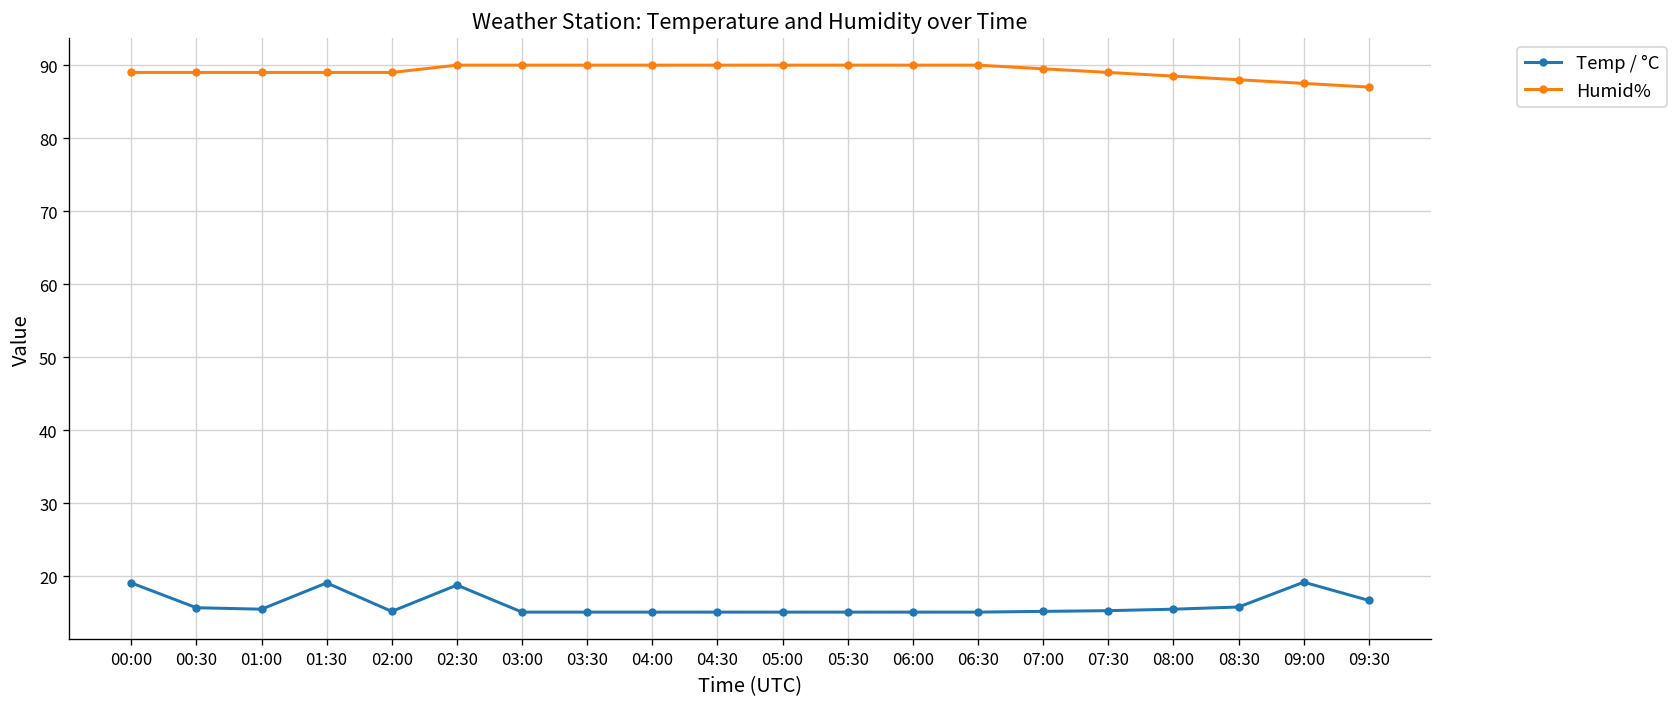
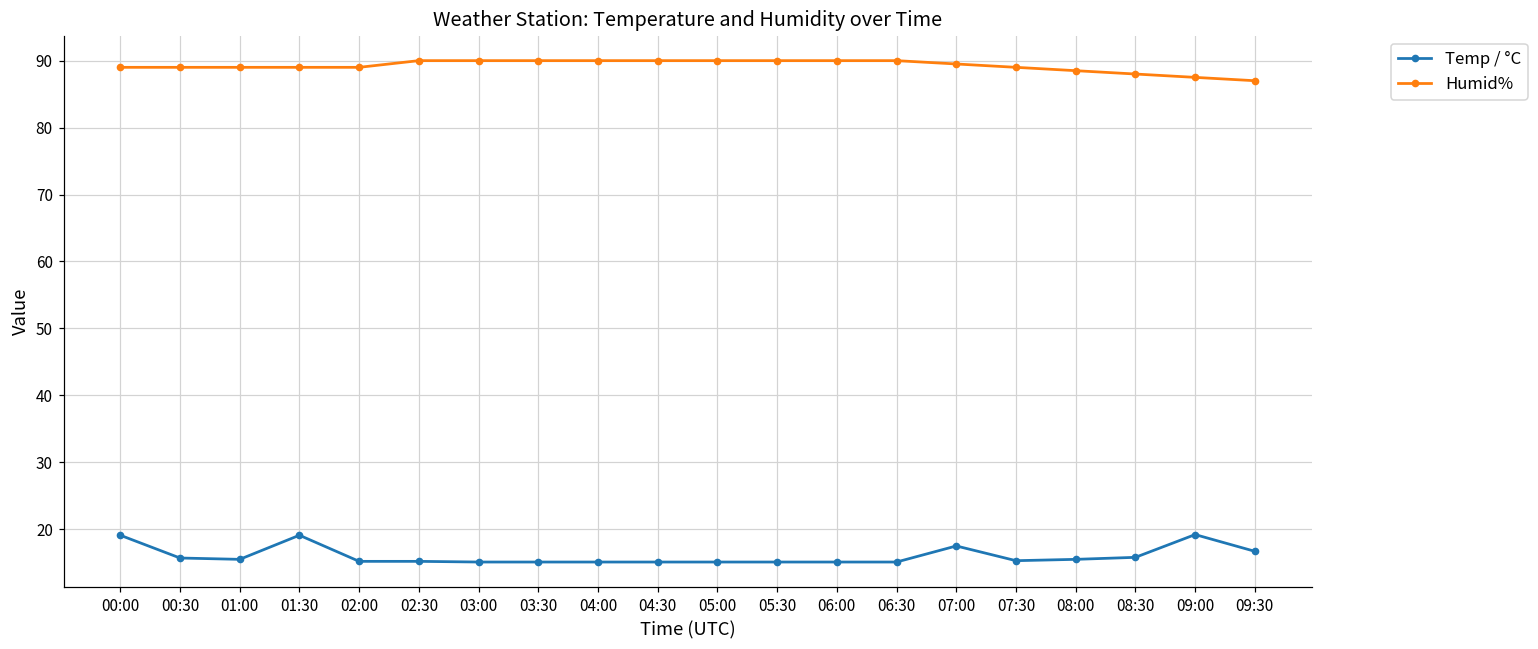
  {
    "Temp / °C": {
      "00:00": 19,
      "00:30": 16,
      "01:00": 16,
      "01:30": 19,
      "02:00": 15,
-     "02:30": 19,
+     "02:30": 15,
      "03:00": 15,
      "03:30": 15,
      "04:00": 15,
      "04:30": 15,
      "05:00": 15,
      "05:30": 15,
      "06:00": 15,
      "06:30": 15,
-     "07:00": 15,
+     "07:00": 18,
      "07:30": 15,
      "08:00": 16,
      "08:30": 16,
      "09:00": 19,
      "09:30": 17
    },
    "Humid%": {
      "00:00": 89,
      "00:30": 89,
      "01:00": 89,
      "01:30": 89,
      "02:00": 89,
      "02:30": 90,
      "03:00": 90,
      "03:30": 90,
      "04:00": 90,
      "04:30": 90,
      "05:00": 90,
      "05:30": 90,
      "06:00": 90,
      "06:30": 90,
      "07:00": 90,
      "07:30": 89,
      "08:00": 89,
      "08:30": 88,
      "09:00": 88,
      "09:30": 87
    }
  }
